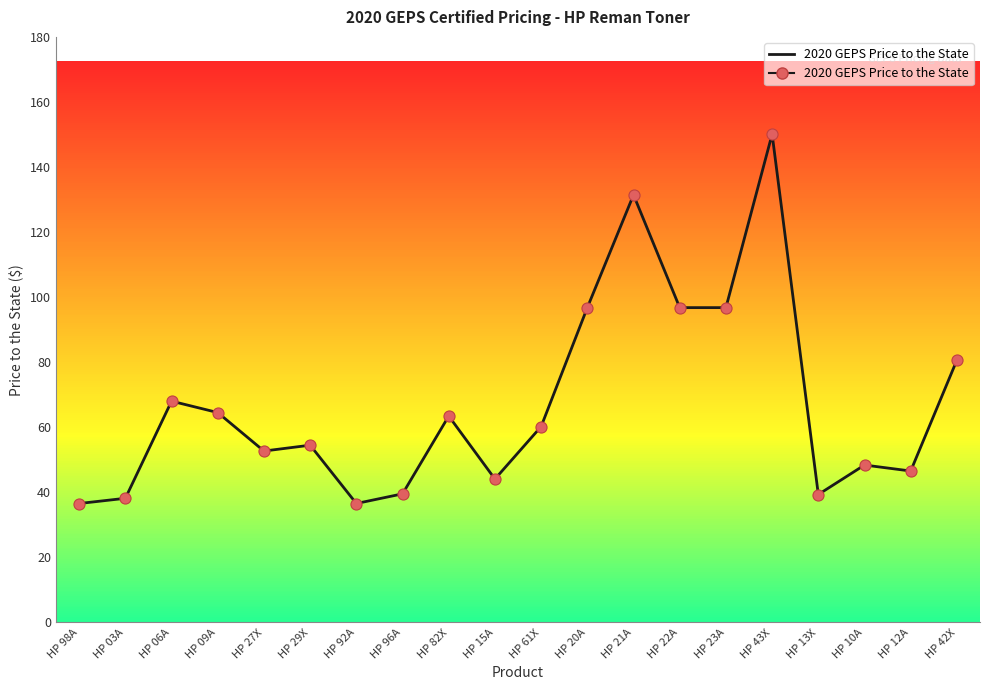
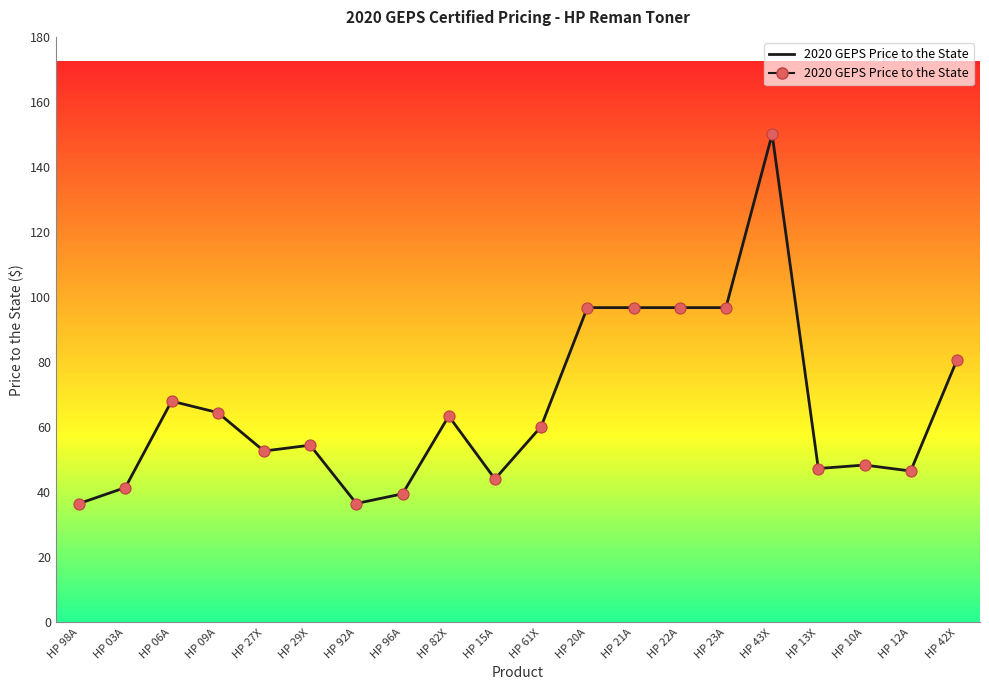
  {
    "HP 98A": 37,
-   "HP 03A": 38,
+   "HP 03A": 41,
    "HP 06A": 68,
    "HP 09A": 65,
    "HP 27X": 53,
    "HP 29X": 54,
    "HP 92A": 37,
    "HP 96A": 40,
    "HP 82X": 63,
    "HP 15A": 44,
    "HP 61X": 60,
    "HP 20A": 97,
-   "HP 21A": 131,
+   "HP 21A": 97,
    "HP 22A": 97,
    "HP 23A": 97,
    "HP 43X": 150,
-   "HP 13X": 39,
+   "HP 13X": 47,
    "HP 10A": 48,
    "HP 12A": 47,
    "HP 42X": 81
  }
